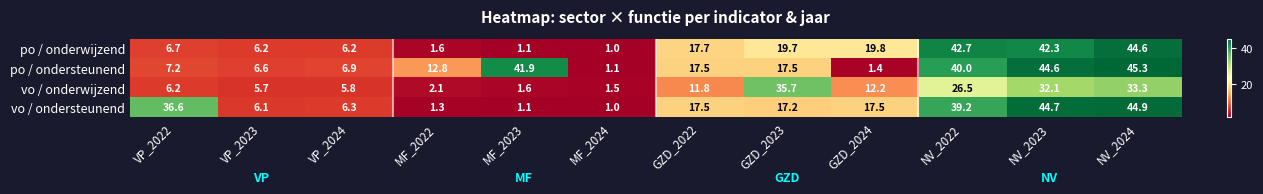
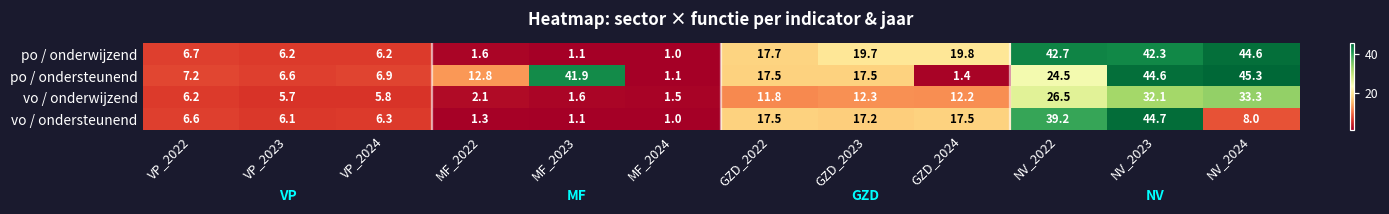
  {
    "po / onderwijzend": {
      "VP_2022": 6.7,
      "VP_2023": 6.2,
      "VP_2024": 6.2,
      "MF_2022": 1.6,
      "MF_2023": 1.1,
      "MF_2024": 1.0,
      "GZD_2022": 17.7,
      "GZD_2023": 19.7,
      "GZD_2024": 19.8,
      "NV_2022": 42.7,
      "NV_2023": 42.3,
      "NV_2024": 44.6
    },
    "po / ondersteunend": {
      "VP_2022": 7.2,
      "VP_2023": 6.6,
      "VP_2024": 6.9,
      "MF_2022": 12.8,
      "MF_2023": 41.9,
      "MF_2024": 1.1,
      "GZD_2022": 17.5,
      "GZD_2023": 17.5,
      "GZD_2024": 1.4,
-     "NV_2022": 40.0,
+     "NV_2022": 24.5,
      "NV_2023": 44.6,
      "NV_2024": 45.3
    },
    "vo / onderwijzend": {
      "VP_2022": 6.2,
      "VP_2023": 5.7,
      "VP_2024": 5.8,
      "MF_2022": 2.1,
      "MF_2023": 1.6,
      "MF_2024": 1.5,
      "GZD_2022": 11.8,
-     "GZD_2023": 35.7,
+     "GZD_2023": 12.3,
      "GZD_2024": 12.2,
      "NV_2022": 26.5,
      "NV_2023": 32.1,
      "NV_2024": 33.3
    },
    "vo / ondersteunend": {
-     "VP_2022": 36.6,
+     "VP_2022": 6.6,
      "VP_2023": 6.1,
      "VP_2024": 6.3,
      "MF_2022": 1.3,
      "MF_2023": 1.1,
      "MF_2024": 1.0,
      "GZD_2022": 17.5,
      "GZD_2023": 17.2,
      "GZD_2024": 17.5,
      "NV_2022": 39.2,
      "NV_2023": 44.7,
-     "NV_2024": 44.9
+     "NV_2024": 8.0
    }
  }
